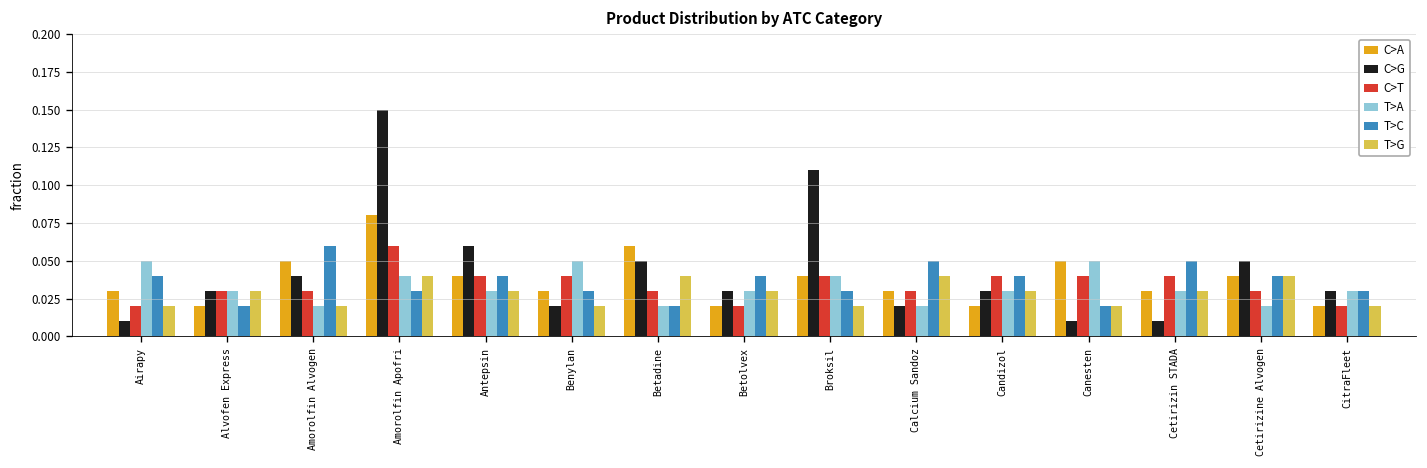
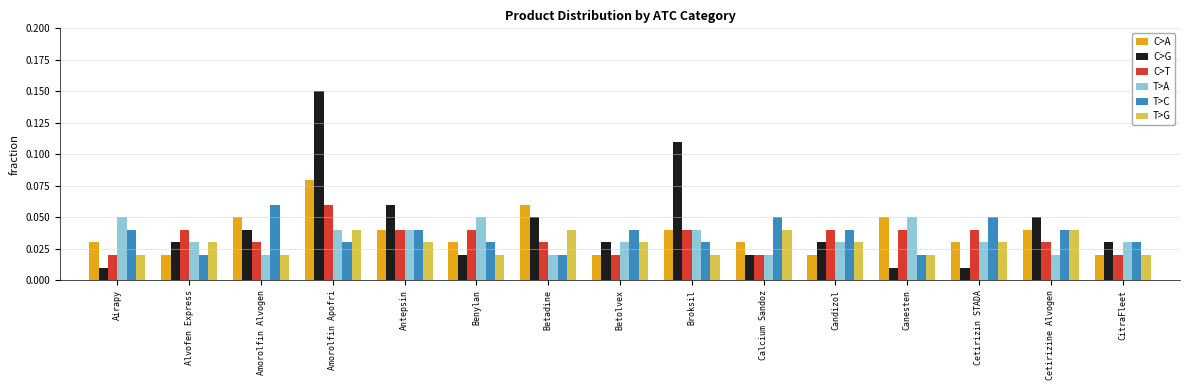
  {
    "C>G": {
      "Airapy": 0.010,
      "Alvofen Express": 0.030,
      "Amorolfin Alvogen": 0.040,
      "Amorolfin Apofri": 0.150,
      "Antepsin": 0.060,
      "Benylan": 0.020,
      "Betadine": 0.050,
      "Betolvex": 0.030,
      "Broksil": 0.110,
      "Calcium Sandoz": 0.020,
      "Candizol": 0.030,
      "Canesten": 0.010,
      "Cetirizin STADA": 0.010,
      "Cetirizine Alvogen": 0.050,
      "CitraFleet": 0.030
    },
    "C>T": {
      "Airapy": 0.020,
-     "Alvofen Express": 0.030,
+     "Alvofen Express": 0.040,
      "Amorolfin Alvogen": 0.030,
      "Amorolfin Apofri": 0.060,
      "Antepsin": 0.040,
      "Benylan": 0.040,
      "Betadine": 0.030,
      "Betolvex": 0.020,
      "Broksil": 0.040,
-     "Calcium Sandoz": 0.030,
+     "Calcium Sandoz": 0.020,
      "Candizol": 0.040,
      "Canesten": 0.040,
      "Cetirizin STADA": 0.040,
      "Cetirizine Alvogen": 0.030,
      "CitraFleet": 0.020
    },
    "T>A": {
      "Airapy": 0.050,
      "Alvofen Express": 0.030,
      "Amorolfin Alvogen": 0.020,
      "Amorolfin Apofri": 0.040,
-     "Antepsin": 0.030,
+     "Antepsin": 0.040,
      "Benylan": 0.050,
      "Betadine": 0.020,
      "Betolvex": 0.030,
      "Broksil": 0.040,
      "Calcium Sandoz": 0.020,
      "Candizol": 0.030,
      "Canesten": 0.050,
      "Cetirizin STADA": 0.030,
      "Cetirizine Alvogen": 0.020,
      "CitraFleet": 0.030
    },
    "T>C": {
      "Airapy": 0.040,
      "Alvofen Express": 0.020,
      "Amorolfin Alvogen": 0.060,
      "Amorolfin Apofri": 0.030,
      "Antepsin": 0.040,
      "Benylan": 0.030,
      "Betadine": 0.020,
      "Betolvex": 0.040,
      "Broksil": 0.030,
      "Calcium Sandoz": 0.050,
      "Candizol": 0.040,
      "Canesten": 0.020,
      "Cetirizin STADA": 0.050,
      "Cetirizine Alvogen": 0.040,
      "CitraFleet": 0.030
    }
  }
